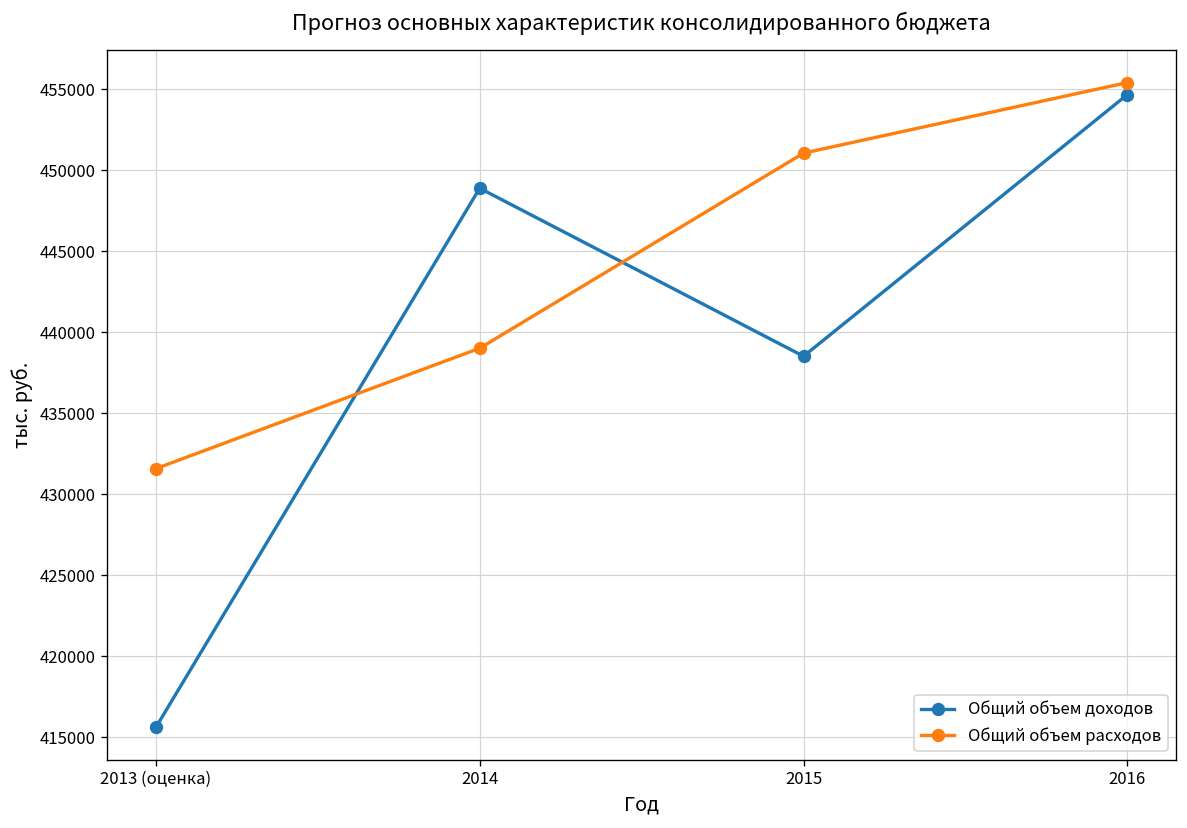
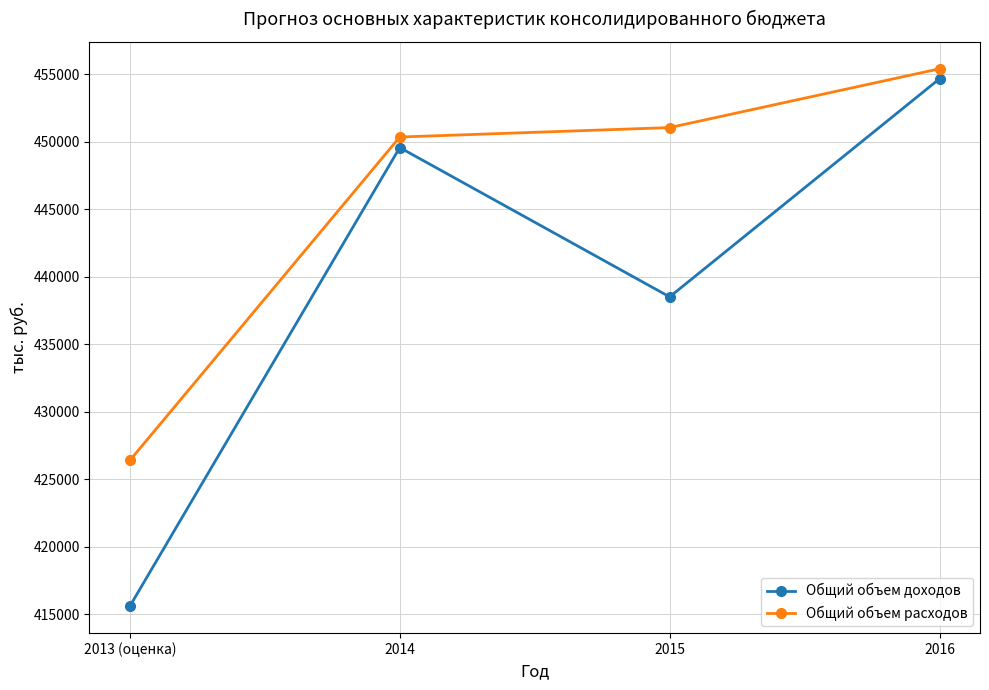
  {
    "Общий объем доходов": {
      "2013 (оценка)": 415600,
-     "2014": 448900,
+     "2014": 449600,
      "2015": 438500,
      "2016": 454700
    },
    "Общий объем расходов": {
-     "2013 (оценка)": 431600,
-     "2014": 439000,
+     "2013 (оценка)": 426400,
+     "2014": 450400,
      "2015": 451100,
      "2016": 455400
    }
  }
